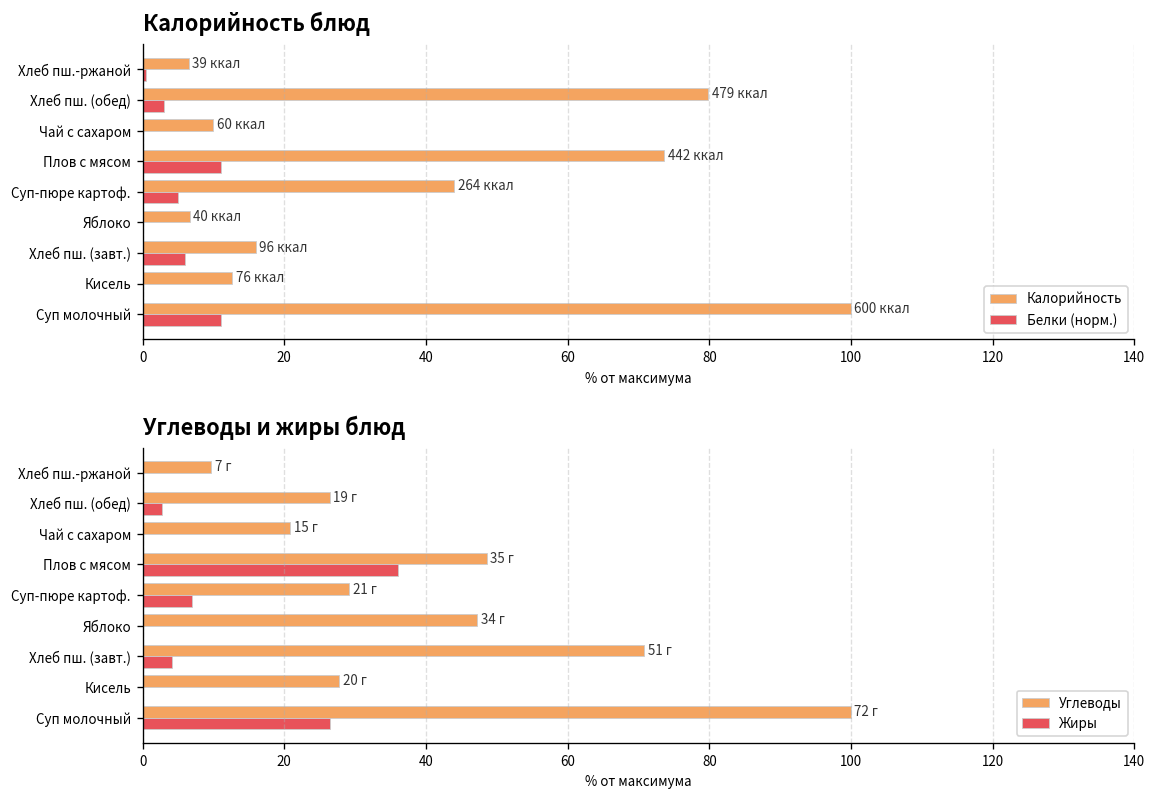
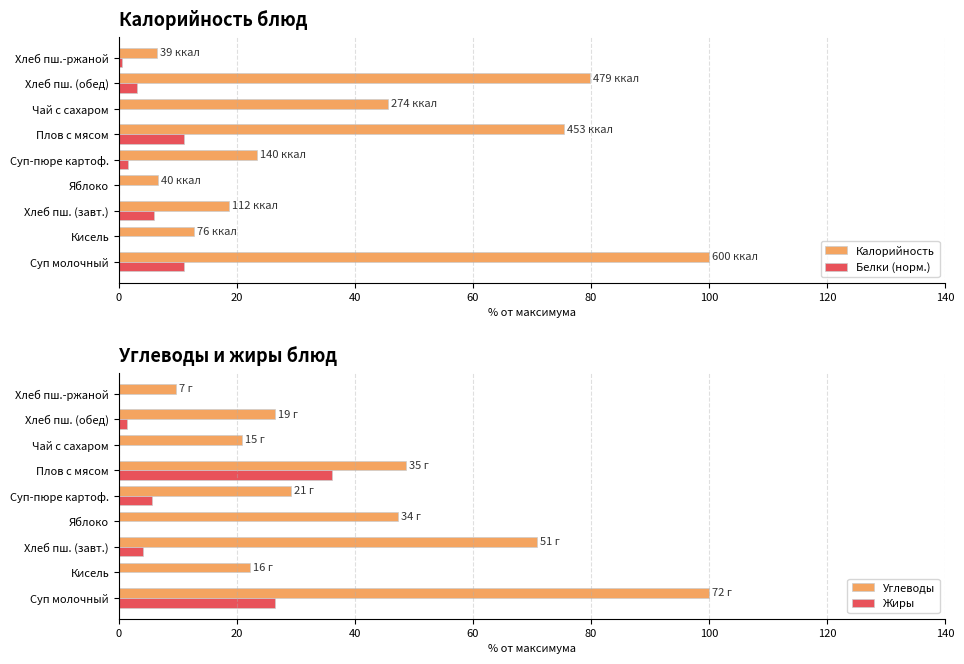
  {
    "Калорийность блюд": {
      "Калорийность": {
-       "Чай с сахаром": 60,
-       "Плов с мясом": 442,
-       "Суп-пюре картоф.": 264,
-       "Хлеб пш. (завт.)": 96
+       "Чай с сахаром": 274,
+       "Плов с мясом": 453,
+       "Суп-пюре картоф.": 140,
+       "Хлеб пш. (завт.)": 112
      },
      "Белки (норм.)": {
        "Хлеб пш.-ржаной": 1,
        "Хлеб пш. (обед)": 3,
        "Чай с сахаром": 0,
        "Плов с мясом": 11,
-       "Суп-пюре картоф.": 5,
+       "Суп-пюре картоф.": 2,
        "Яблоко": 0,
        "Хлеб пш. (завт.)": 6,
        "Кисель": 0,
        "Суп молочный": 11
      }
    },
    "Углеводы и жиры блюд": {
      "Углеводы": {
-       "Кисель": 20
+       "Кисель": 16
      },
      "Жиры": {
        "Хлеб пш.-ржаной": 0,
-       "Хлеб пш. (обед)": 3,
+       "Хлеб пш. (обед)": 1,
        "Чай с сахаром": 0,
        "Плов с мясом": 36,
-       "Суп-пюре картоф.": 7,
+       "Суп-пюре картоф.": 6,
        "Яблоко": 0,
        "Хлеб пш. (завт.)": 4,
        "Кисель": 0,
        "Суп молочный": 26
      }
    }
  }
